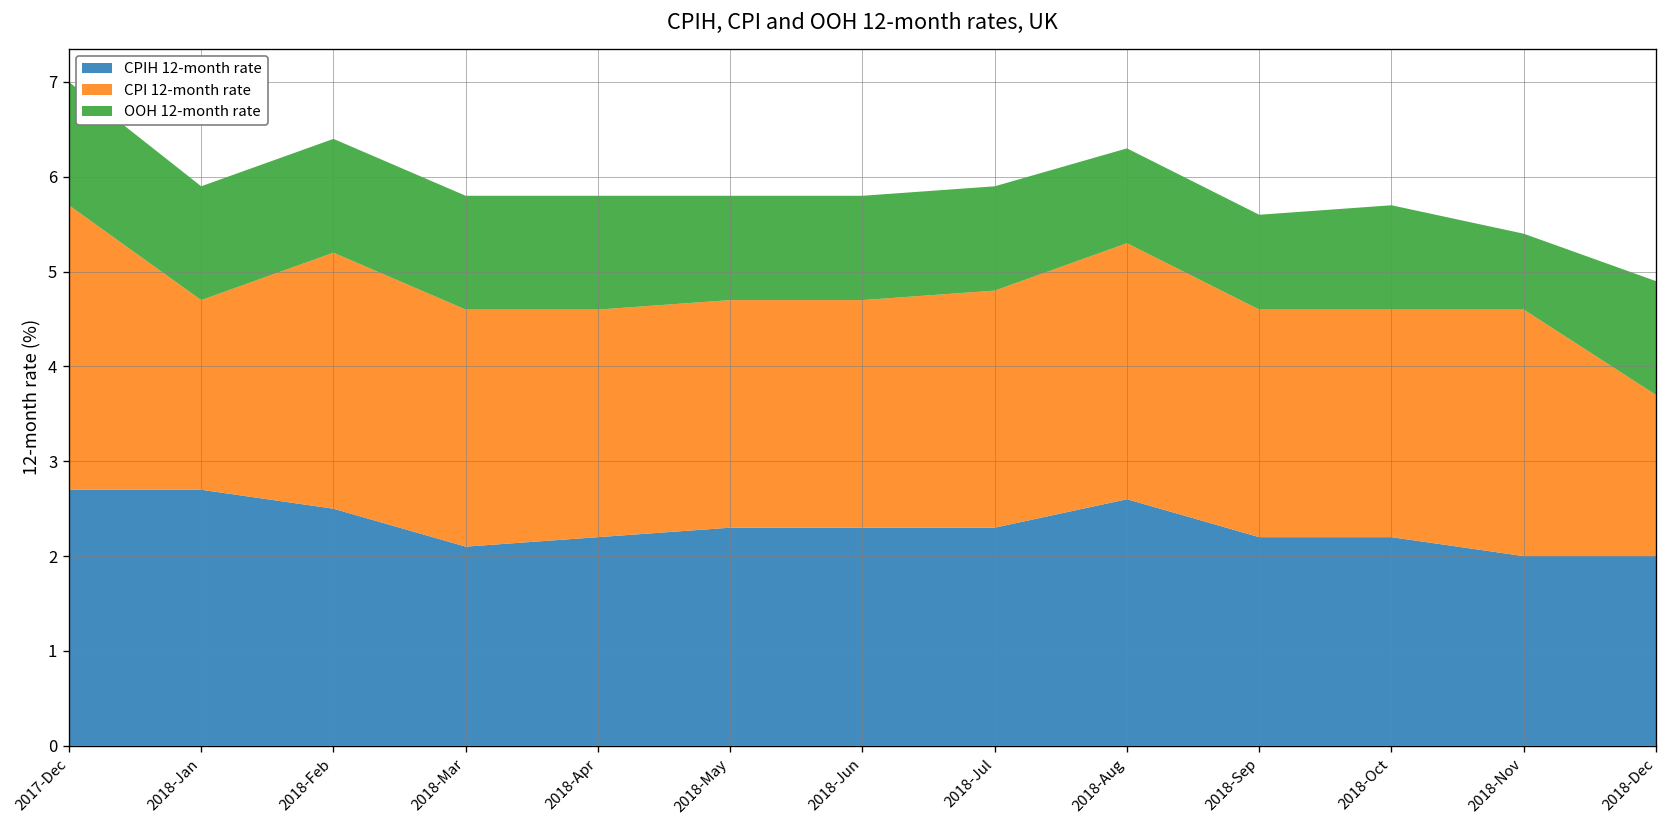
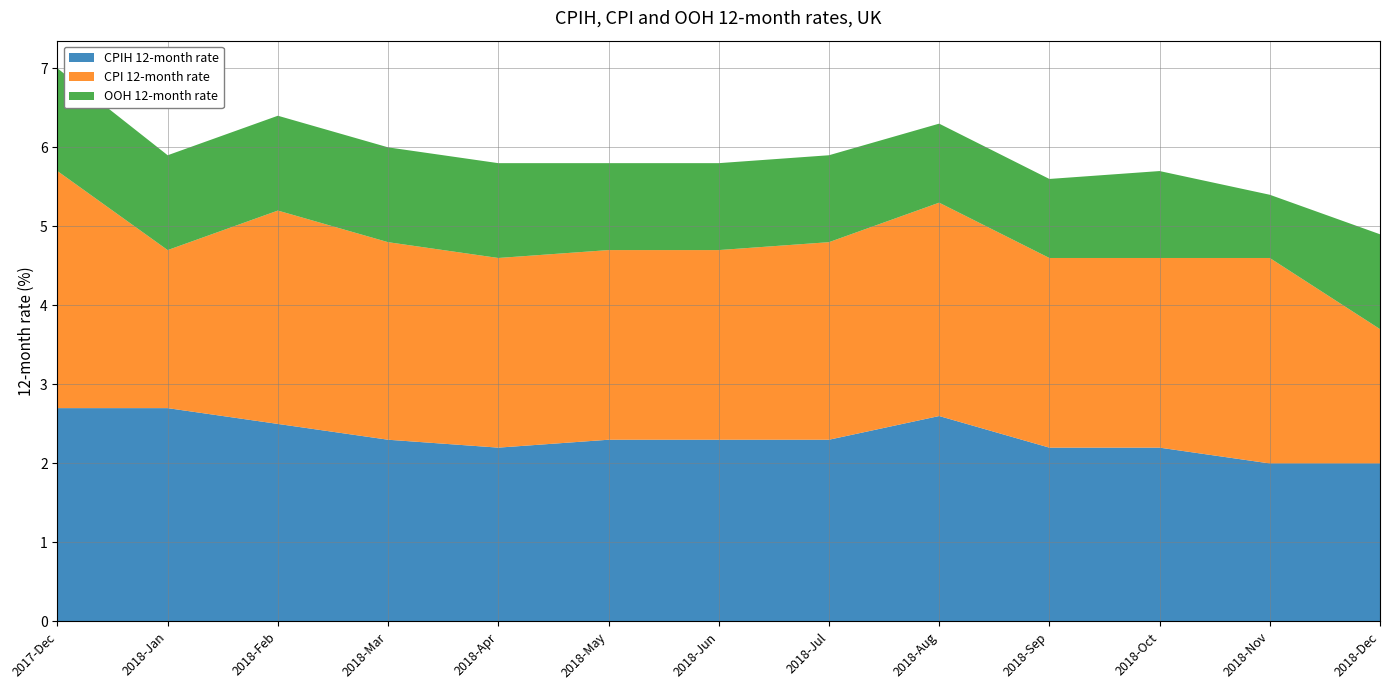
  {
    "CPIH 12-month rate": {
      "2017-Dec": 2.7,
      "2018-Jan": 2.7,
      "2018-Feb": 2.5,
-     "2018-Mar": 2.1,
+     "2018-Mar": 2.3,
      "2018-Apr": 2.2,
      "2018-May": 2.3,
      "2018-Jun": 2.3,
      "2018-Jul": 2.3,
      "2018-Aug": 2.6,
      "2018-Sep": 2.2,
      "2018-Oct": 2.2,
      "2018-Nov": 2.0,
      "2018-Dec": 2.0
    },
    "CPI 12-month rate": {
      "2017-Dec": 3.0,
      "2018-Jan": 2.0,
      "2018-Feb": 2.7,
      "2018-Mar": 2.5,
      "2018-Apr": 2.4,
      "2018-May": 2.4,
      "2018-Jun": 2.4,
      "2018-Jul": 2.5,
      "2018-Aug": 2.7,
      "2018-Sep": 2.4,
      "2018-Oct": 2.4,
      "2018-Nov": 2.6,
      "2018-Dec": 1.7
    },
    "OOH 12-month rate": {
      "2017-Dec": 1.3,
      "2018-Jan": 1.2,
      "2018-Feb": 1.2,
      "2018-Mar": 1.2,
      "2018-Apr": 1.2,
      "2018-May": 1.1,
      "2018-Jun": 1.1,
      "2018-Jul": 1.1,
      "2018-Aug": 1.0,
      "2018-Sep": 1.0,
      "2018-Oct": 1.1,
      "2018-Nov": 0.8,
      "2018-Dec": 1.2
    }
  }
